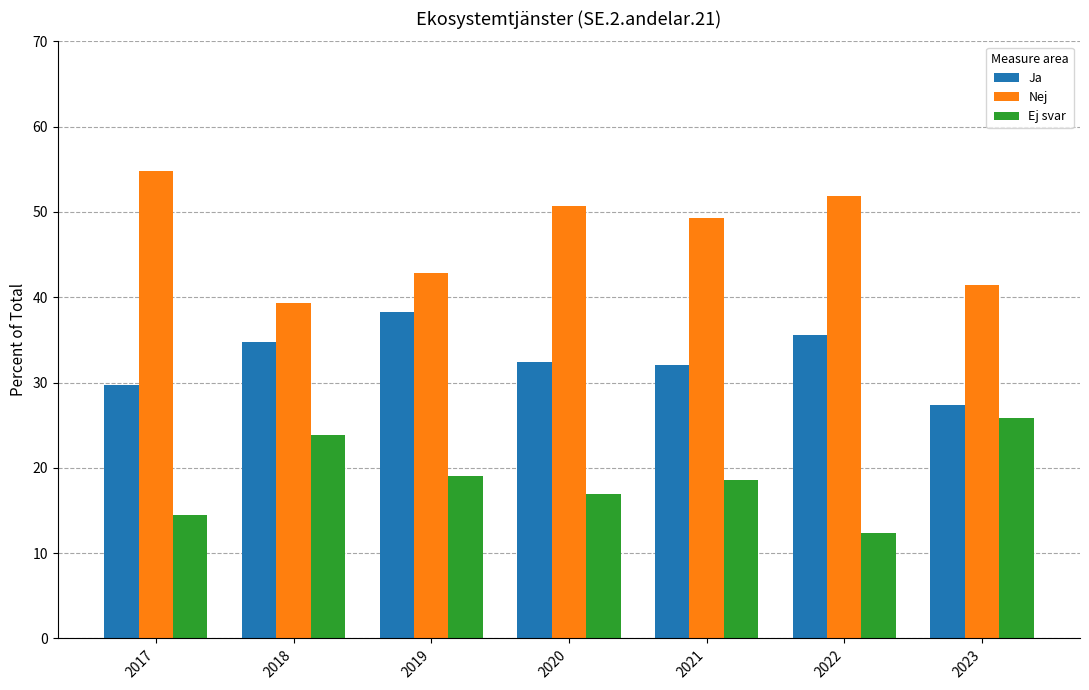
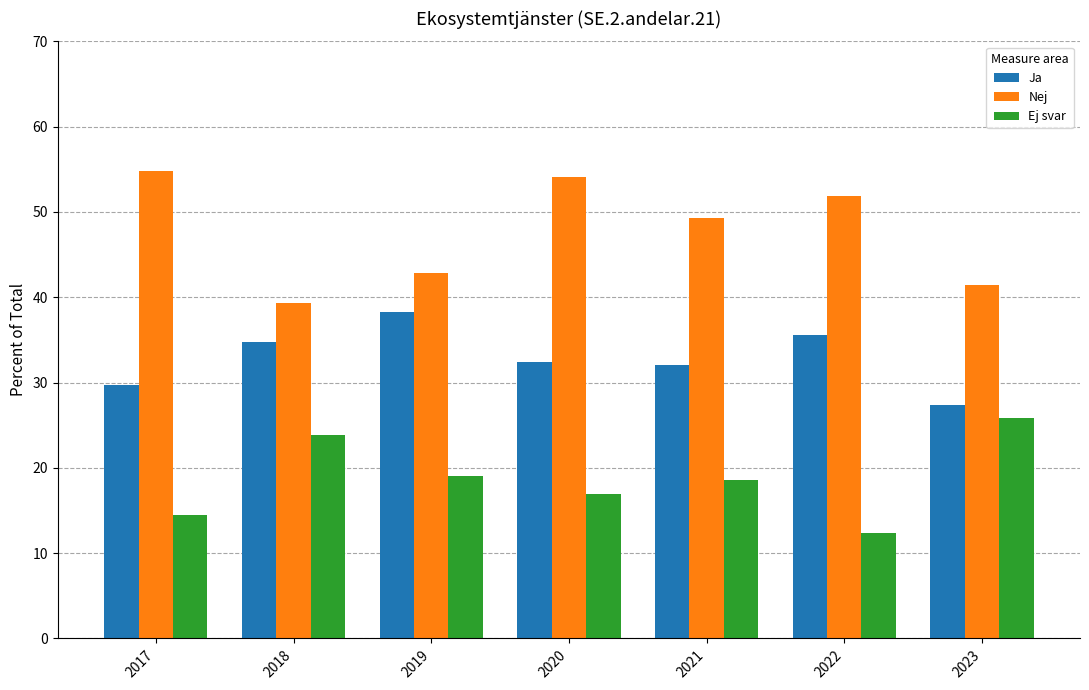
  {
    "Ja": {
      "2017": 30,
      "2018": 35,
      "2019": 38,
      "2020": 32,
      "2021": 32,
      "2022": 36,
      "2023": 27
    },
    "Nej": {
      "2017": 55,
      "2018": 39,
      "2019": 43,
-     "2020": 51,
+     "2020": 54,
      "2021": 49,
      "2022": 52,
      "2023": 41
    },
    "Ej svar": {
      "2017": 14,
      "2018": 24,
      "2019": 19,
      "2020": 17,
      "2021": 19,
      "2022": 12,
      "2023": 26
    }
  }
